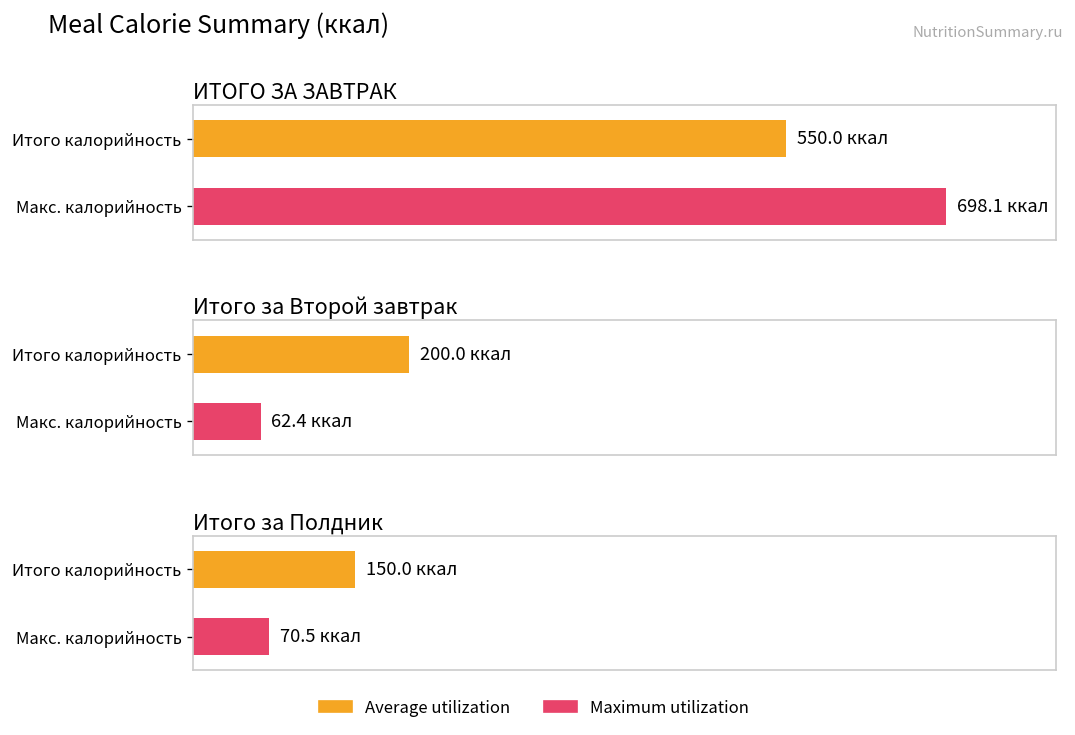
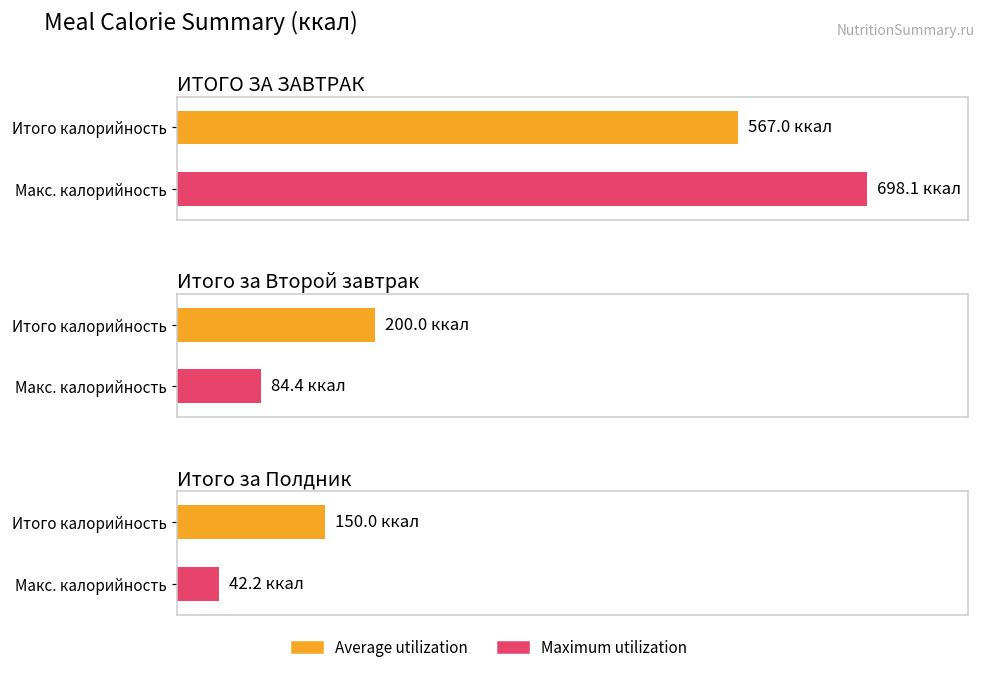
  {
    "ИТОГО ЗА ЗАВТРАК": {
-     "Итого калорийность": 550.0,
+     "Итого калорийность": 567.0,
      "Макс. калорийность": 698.1
    },
    "Итого за Второй завтрак": {
      "Итого калорийность": 200.0,
-     "Макс. калорийность": 62.4
+     "Макс. калорийность": 84.4
    },
    "Итого за Полдник": {
      "Итого калорийность": 150.0,
-     "Макс. калорийность": 70.5
+     "Макс. калорийность": 42.2
    }
  }
